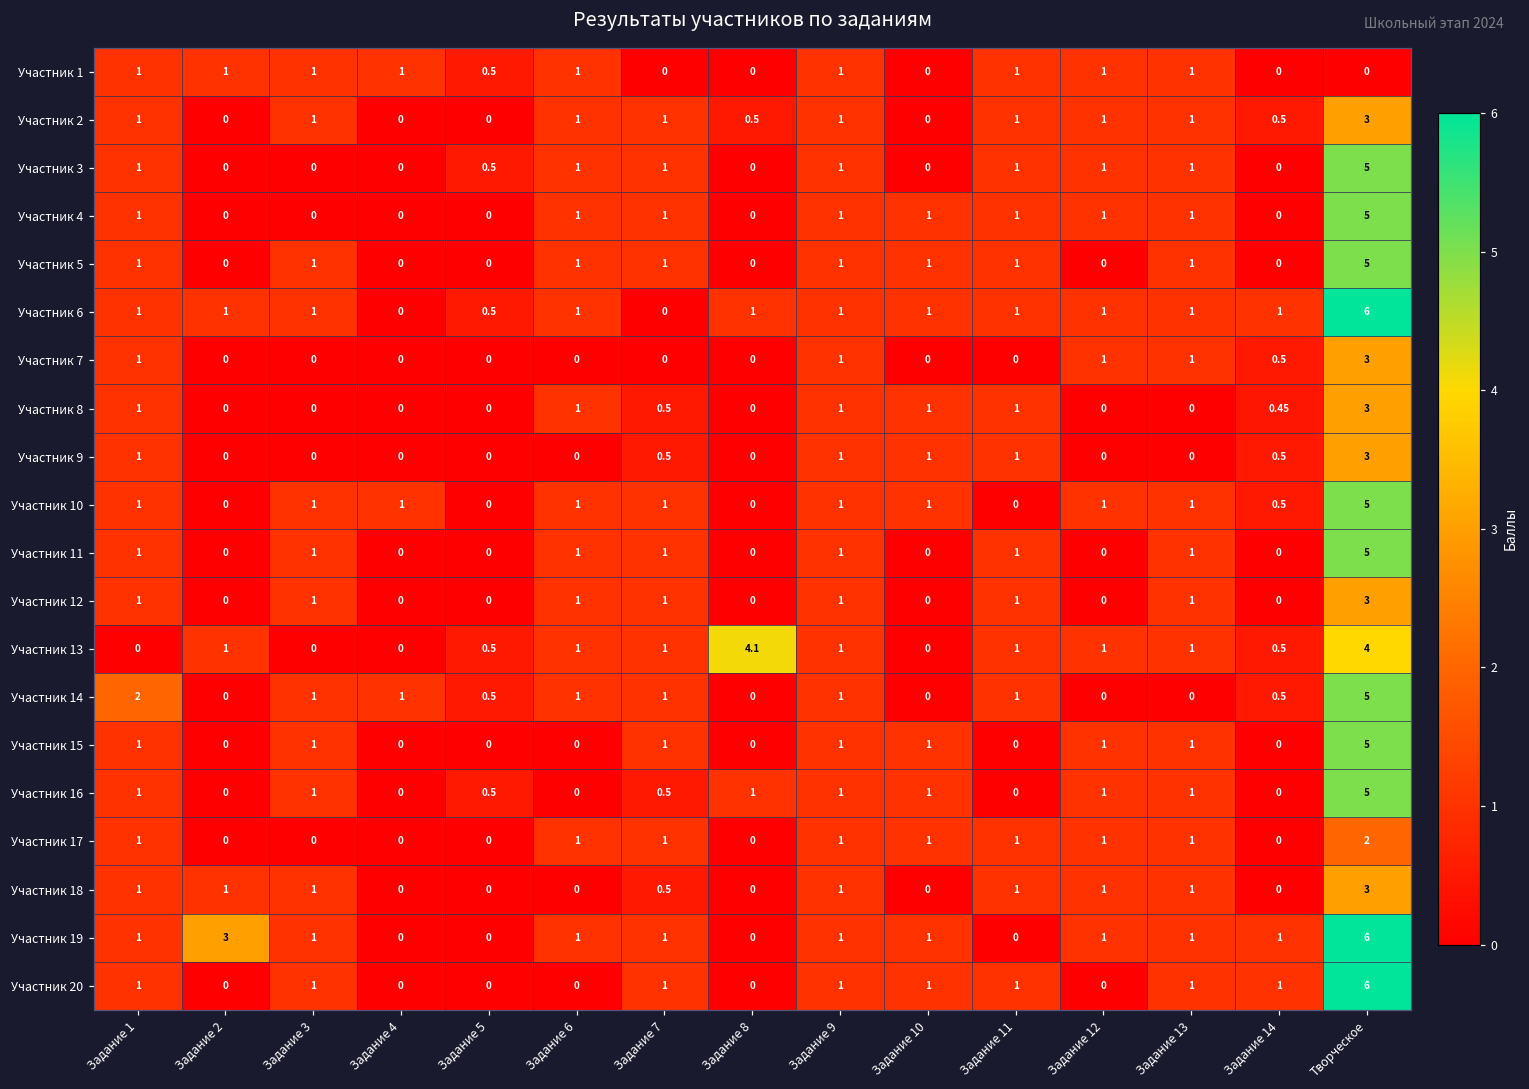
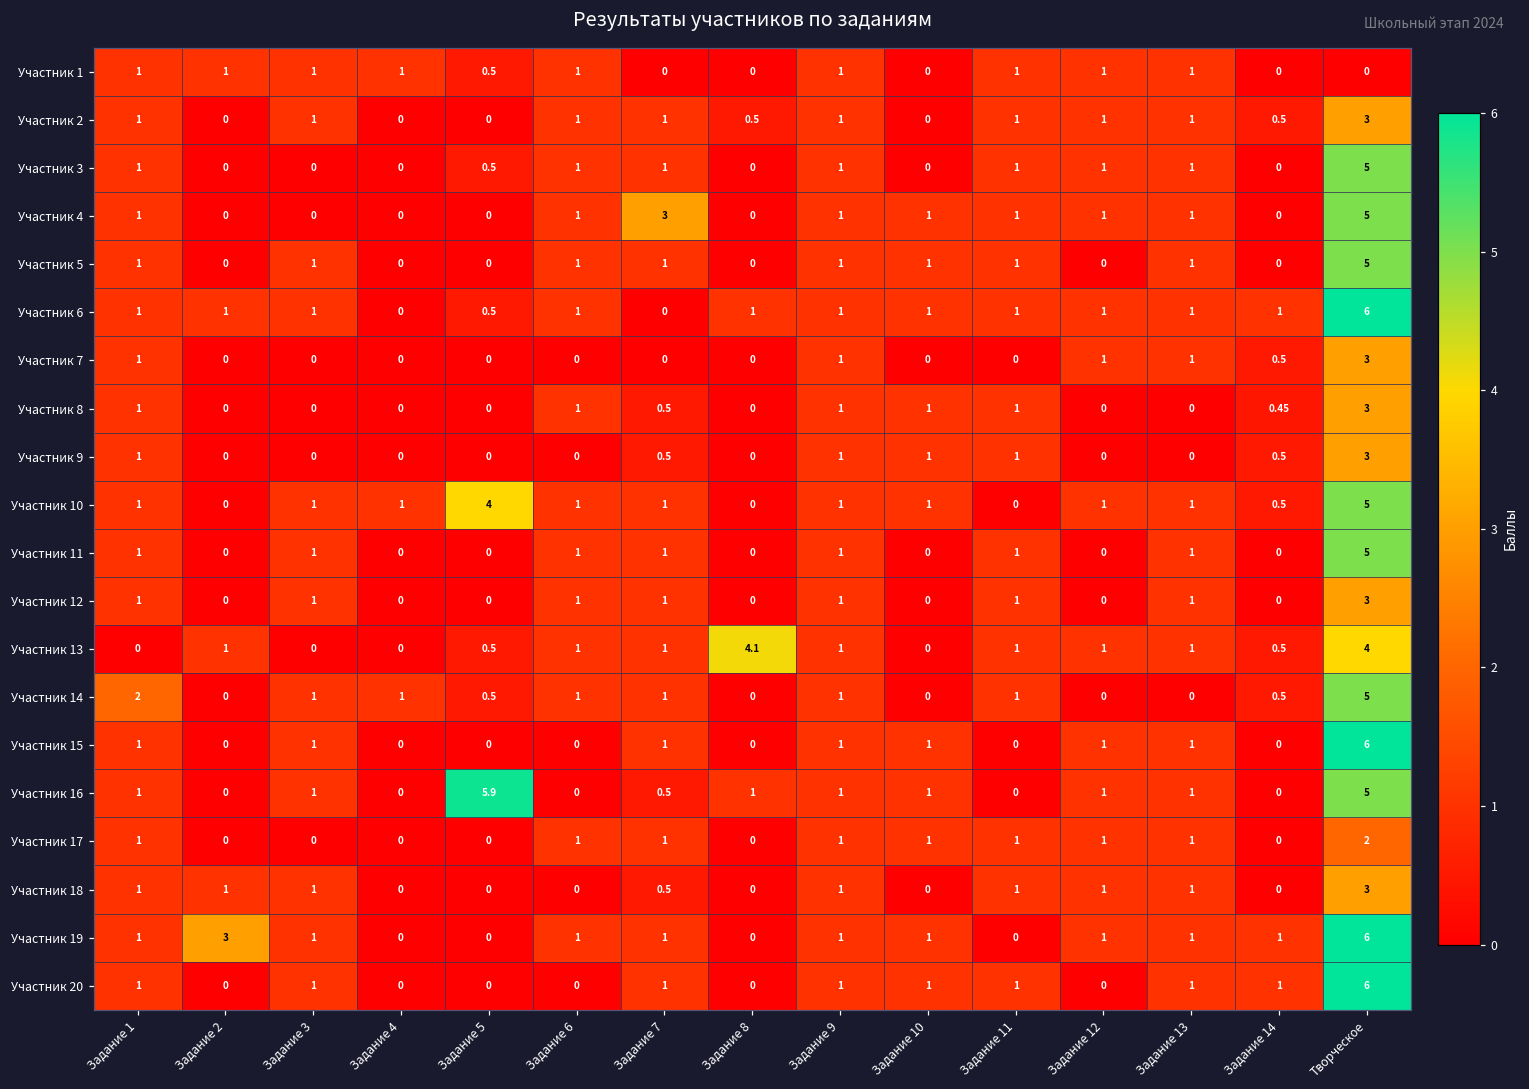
  {
    "Участник 4": {
      "Задание 1": 1,
      "Задание 2": 0,
      "Задание 3": 0,
      "Задание 4": 0,
      "Задание 5": 0,
      "Задание 6": 1,
-     "Задание 7": 1,
+     "Задание 7": 3,
      "Задание 8": 0,
      "Задание 9": 1,
      "Задание 10": 1,
      "Задание 11": 1,
      "Задание 12": 1,
      "Задание 13": 1,
      "Задание 14": 0,
      "Творческое": 5
    },
    "Участник 10": {
      "Задание 1": 1,
      "Задание 2": 0,
      "Задание 3": 1,
      "Задание 4": 1,
-     "Задание 5": 0,
+     "Задание 5": 4,
      "Задание 6": 1,
      "Задание 7": 1,
      "Задание 8": 0,
      "Задание 9": 1,
      "Задание 10": 1,
      "Задание 11": 0,
      "Задание 12": 1,
      "Задание 13": 1,
      "Задание 14": 0.5,
      "Творческое": 5
    },
    "Участник 15": {
      "Задание 1": 1,
      "Задание 2": 0,
      "Задание 3": 1,
      "Задание 4": 0,
      "Задание 5": 0,
      "Задание 6": 0,
      "Задание 7": 1,
      "Задание 8": 0,
      "Задание 9": 1,
      "Задание 10": 1,
      "Задание 11": 0,
      "Задание 12": 1,
      "Задание 13": 1,
      "Задание 14": 0,
-     "Творческое": 5
+     "Творческое": 6
    },
    "Участник 16": {
      "Задание 1": 1,
      "Задание 2": 0,
      "Задание 3": 1,
      "Задание 4": 0,
-     "Задание 5": 0.5,
+     "Задание 5": 5.9,
      "Задание 6": 0,
      "Задание 7": 0.5,
      "Задание 8": 1,
      "Задание 9": 1,
      "Задание 10": 1,
      "Задание 11": 0,
      "Задание 12": 1,
      "Задание 13": 1,
      "Задание 14": 0,
      "Творческое": 5
    }
  }
